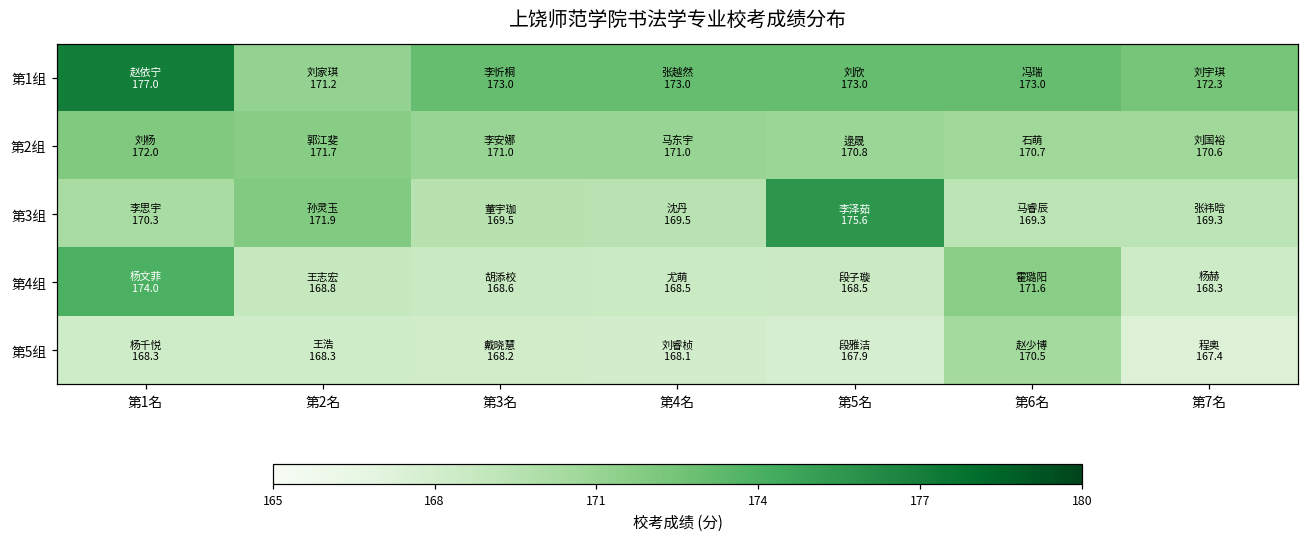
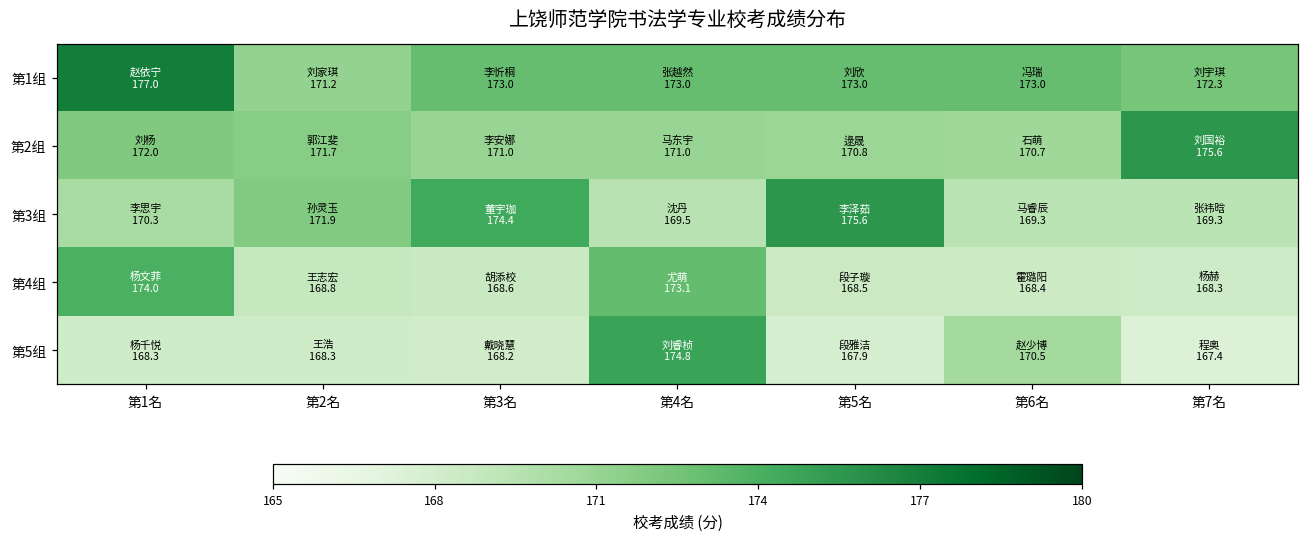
  {
    "第1组": {
      "第1名": 177.0,
      "第2名": 171.2,
      "第3名": 173.0,
      "第4名": 173.0,
      "第5名": 173.0,
      "第6名": 173.0,
      "第7名": 172.3
    },
    "第2组": {
      "第1名": 172.0,
      "第2名": 171.7,
      "第3名": 171.0,
      "第4名": 171.0,
      "第5名": 170.8,
      "第6名": 170.7,
-     "第7名": 170.6
+     "第7名": 175.6
    },
    "第3组": {
      "第1名": 170.3,
      "第2名": 171.9,
-     "第3名": 169.5,
+     "第3名": 174.4,
      "第4名": 169.5,
      "第5名": 175.6,
      "第6名": 169.3,
      "第7名": 169.3
    },
    "第4组": {
      "第1名": 174.0,
      "第2名": 168.8,
      "第3名": 168.6,
-     "第4名": 168.5,
+     "第4名": 173.1,
      "第5名": 168.5,
-     "第6名": 171.6,
+     "第6名": 168.4,
      "第7名": 168.3
    },
    "第5组": {
      "第1名": 168.3,
      "第2名": 168.3,
      "第3名": 168.2,
-     "第4名": 168.1,
+     "第4名": 174.8,
      "第5名": 167.9,
      "第6名": 170.5,
      "第7名": 167.4
    }
  }
